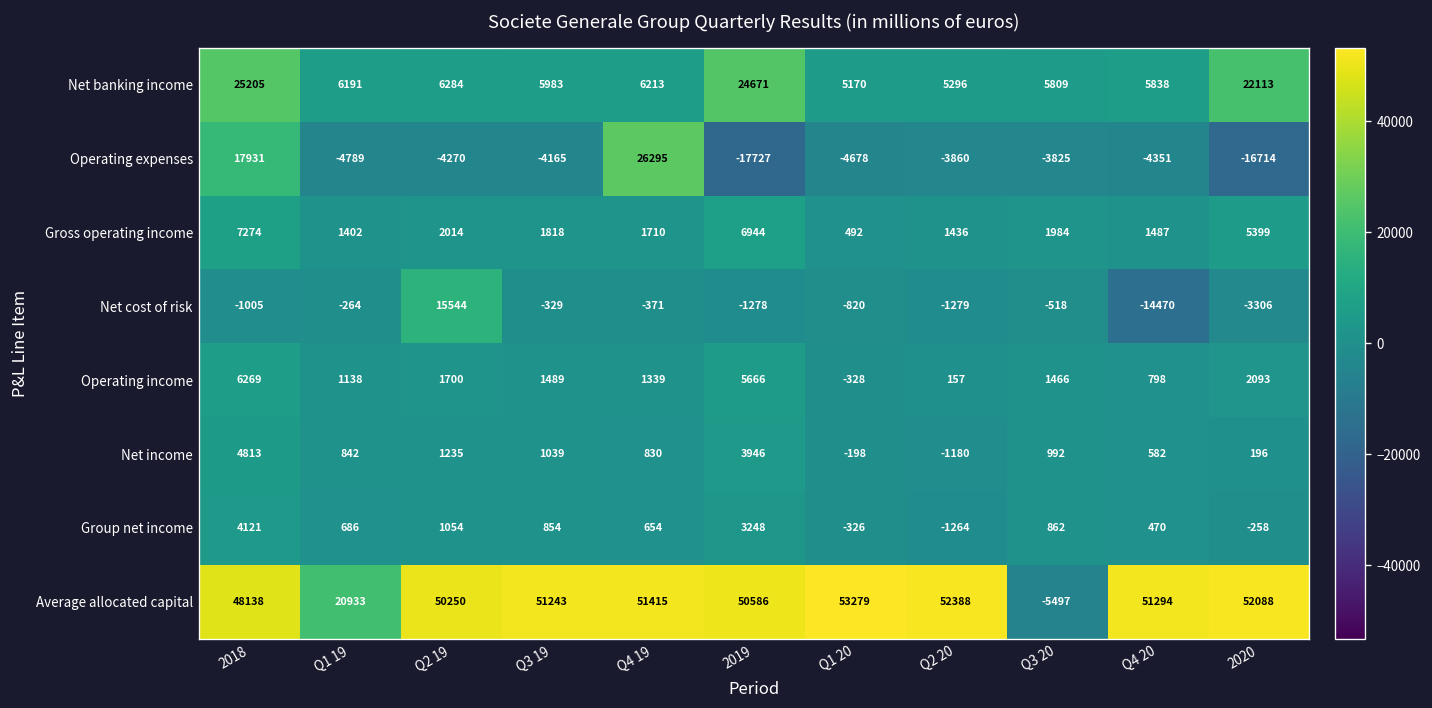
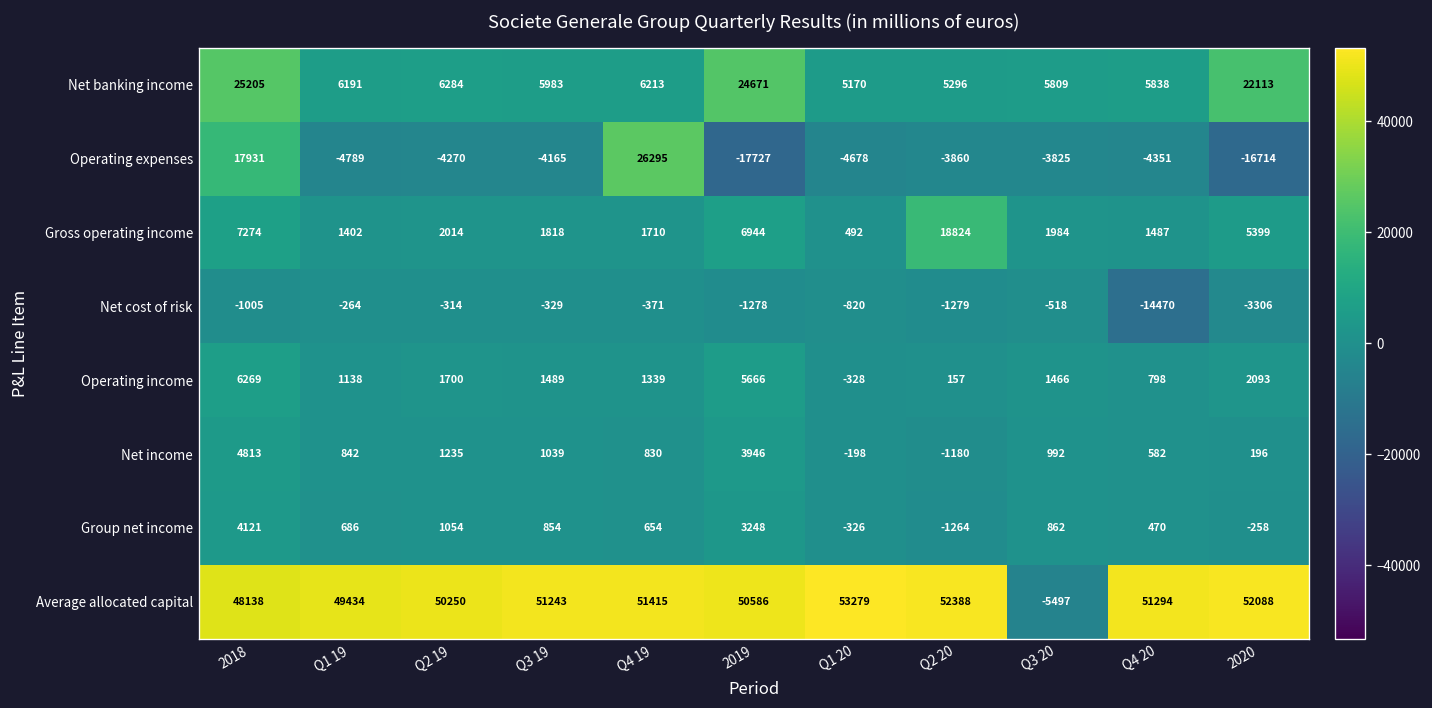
  {
    "Net banking income": {
      "2018": 25205,
      "Q1 19": 6191,
      "Q2 19": 6284,
      "Q3 19": 5983,
      "Q4 19": 6213,
      "2019": 24671,
      "Q1 20": 5170,
      "Q2 20": 5296,
      "Q3 20": 5809,
      "Q4 20": 5838,
      "2020": 22113
    },
    "Operating expenses": {
      "2018": 17931,
      "Q1 19": -4789,
      "Q2 19": -4270,
      "Q3 19": -4165,
      "Q4 19": 26295,
      "2019": -17727,
      "Q1 20": -4678,
      "Q2 20": -3860,
      "Q3 20": -3825,
      "Q4 20": -4351,
      "2020": -16714
    },
    "Gross operating income": {
      "2018": 7274,
      "Q1 19": 1402,
      "Q2 19": 2014,
      "Q3 19": 1818,
      "Q4 19": 1710,
      "2019": 6944,
      "Q1 20": 492,
-     "Q2 20": 1436,
+     "Q2 20": 18824,
      "Q3 20": 1984,
      "Q4 20": 1487,
      "2020": 5399
    },
    "Net cost of risk": {
      "2018": -1005,
      "Q1 19": -264,
-     "Q2 19": 15544,
+     "Q2 19": -314,
      "Q3 19": -329,
      "Q4 19": -371,
      "2019": -1278,
      "Q1 20": -820,
      "Q2 20": -1279,
      "Q3 20": -518,
      "Q4 20": -14470,
      "2020": -3306
    },
    "Operating income": {
      "2018": 6269,
      "Q1 19": 1138,
      "Q2 19": 1700,
      "Q3 19": 1489,
      "Q4 19": 1339,
      "2019": 5666,
      "Q1 20": -328,
      "Q2 20": 157,
      "Q3 20": 1466,
      "Q4 20": 798,
      "2020": 2093
    },
    "Net income": {
      "2018": 4813,
      "Q1 19": 842,
      "Q2 19": 1235,
      "Q3 19": 1039,
      "Q4 19": 830,
      "2019": 3946,
      "Q1 20": -198,
      "Q2 20": -1180,
      "Q3 20": 992,
      "Q4 20": 582,
      "2020": 196
    },
    "Group net income": {
      "2018": 4121,
      "Q1 19": 686,
      "Q2 19": 1054,
      "Q3 19": 854,
      "Q4 19": 654,
      "2019": 3248,
      "Q1 20": -326,
      "Q2 20": -1264,
      "Q3 20": 862,
      "Q4 20": 470,
      "2020": -258
    },
    "Average allocated capital": {
      "2018": 48138,
-     "Q1 19": 20933,
+     "Q1 19": 49434,
      "Q2 19": 50250,
      "Q3 19": 51243,
      "Q4 19": 51415,
      "2019": 50586,
      "Q1 20": 53279,
      "Q2 20": 52388,
      "Q3 20": -5497,
      "Q4 20": 51294,
      "2020": 52088
    }
  }
